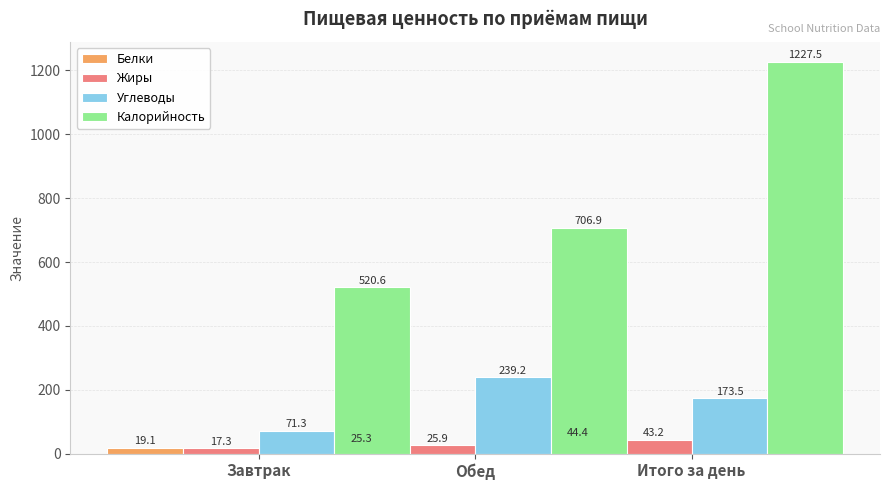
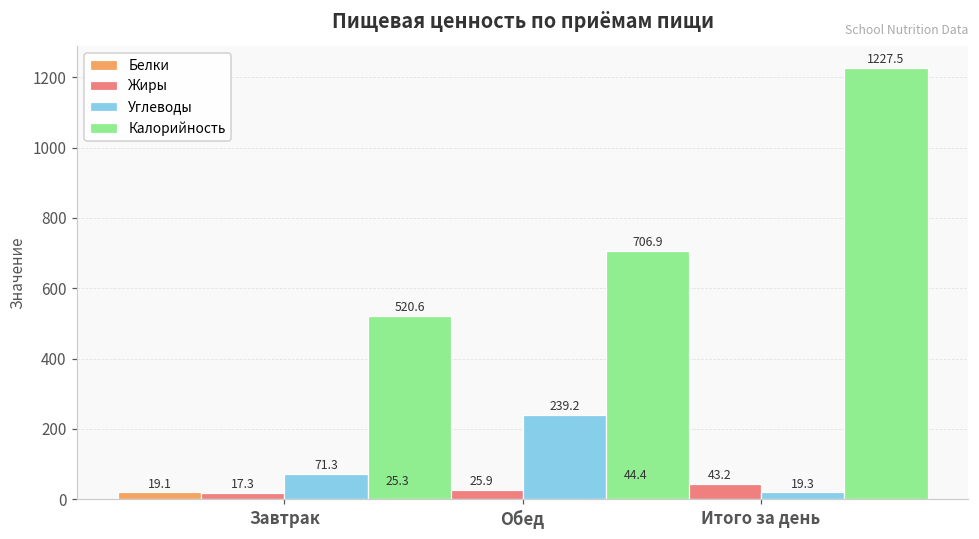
  {
    "Углеводы": {
      "Завтрак": 71.3,
      "Обед": 239.2,
-     "Итого за день": 173.5
+     "Итого за день": 19.3
    }
  }
